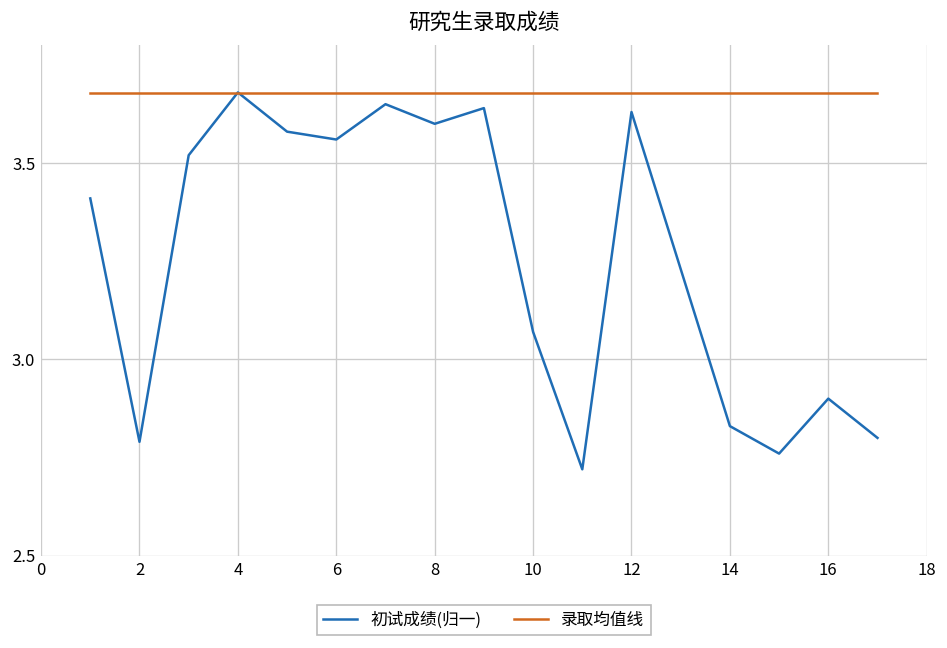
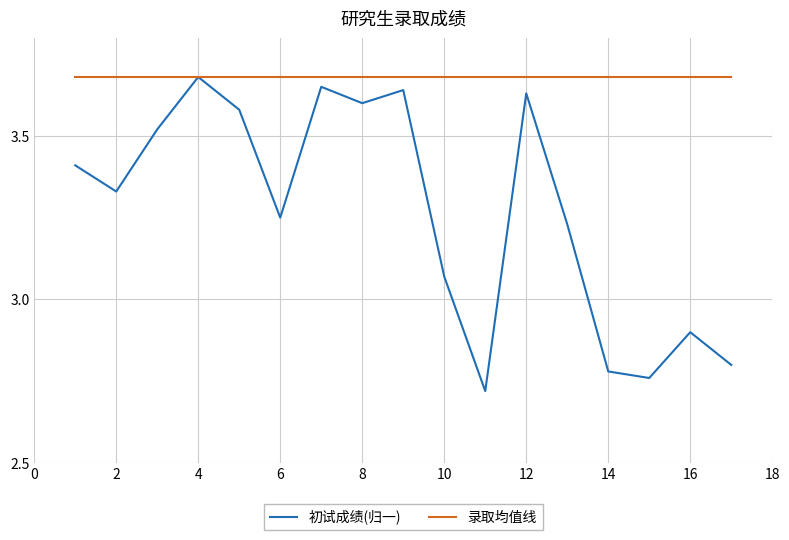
  {
    "初试成绩(归一)": {
-     "2": 2.79,
-     "6": 3.56,
+     "2": 3.33,
+     "6": 3.25,
      "8": 3.60,
      "10": 3.07,
      "12": 3.63,
-     "14": 2.83,
+     "14": 2.78,
      "16": 2.90
    },
    "录取均值线": {
      "2": 3.68,
      "6": 3.68,
      "8": 3.68,
      "10": 3.68,
      "12": 3.68,
      "14": 3.68,
      "16": 3.68
    }
  }
